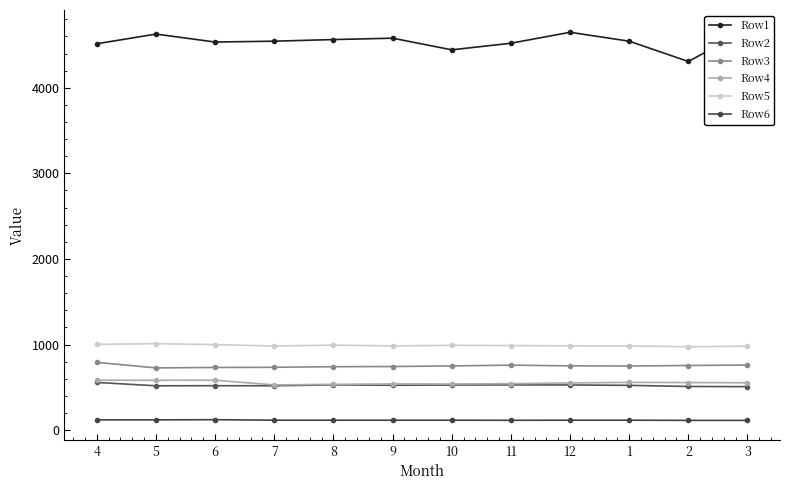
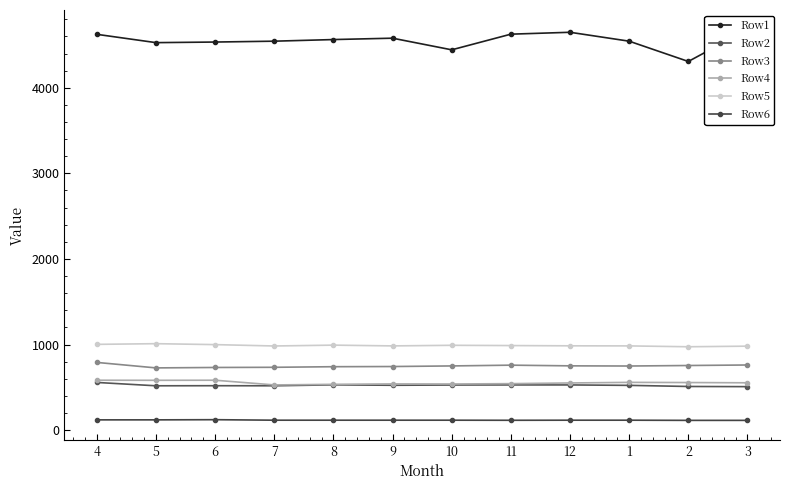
  {
    "Row1": {
-     "4": 4500,
-     "5": 4600,
+     "4": 4600,
+     "5": 4500,
      "6": 4500,
      "7": 4500,
      "8": 4600,
      "9": 4600,
      "10": 4400,
-     "11": 4500,
+     "11": 4600,
      "12": 4600,
      "1": 4500,
      "2": 4300
    }
  }
